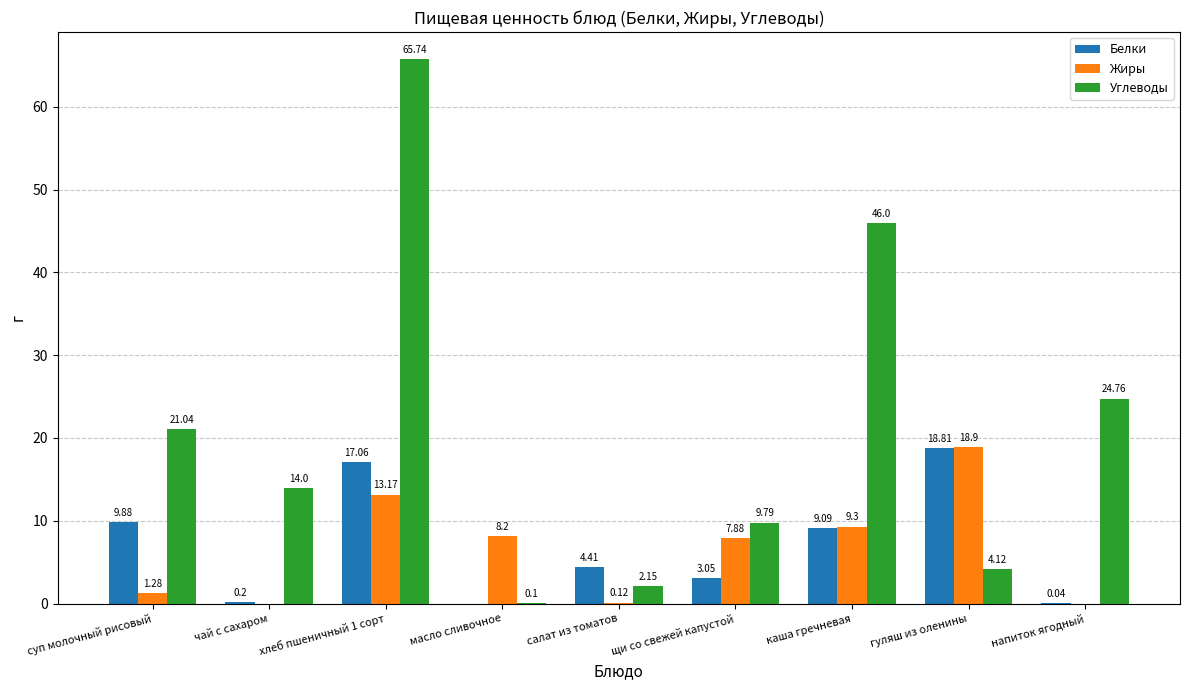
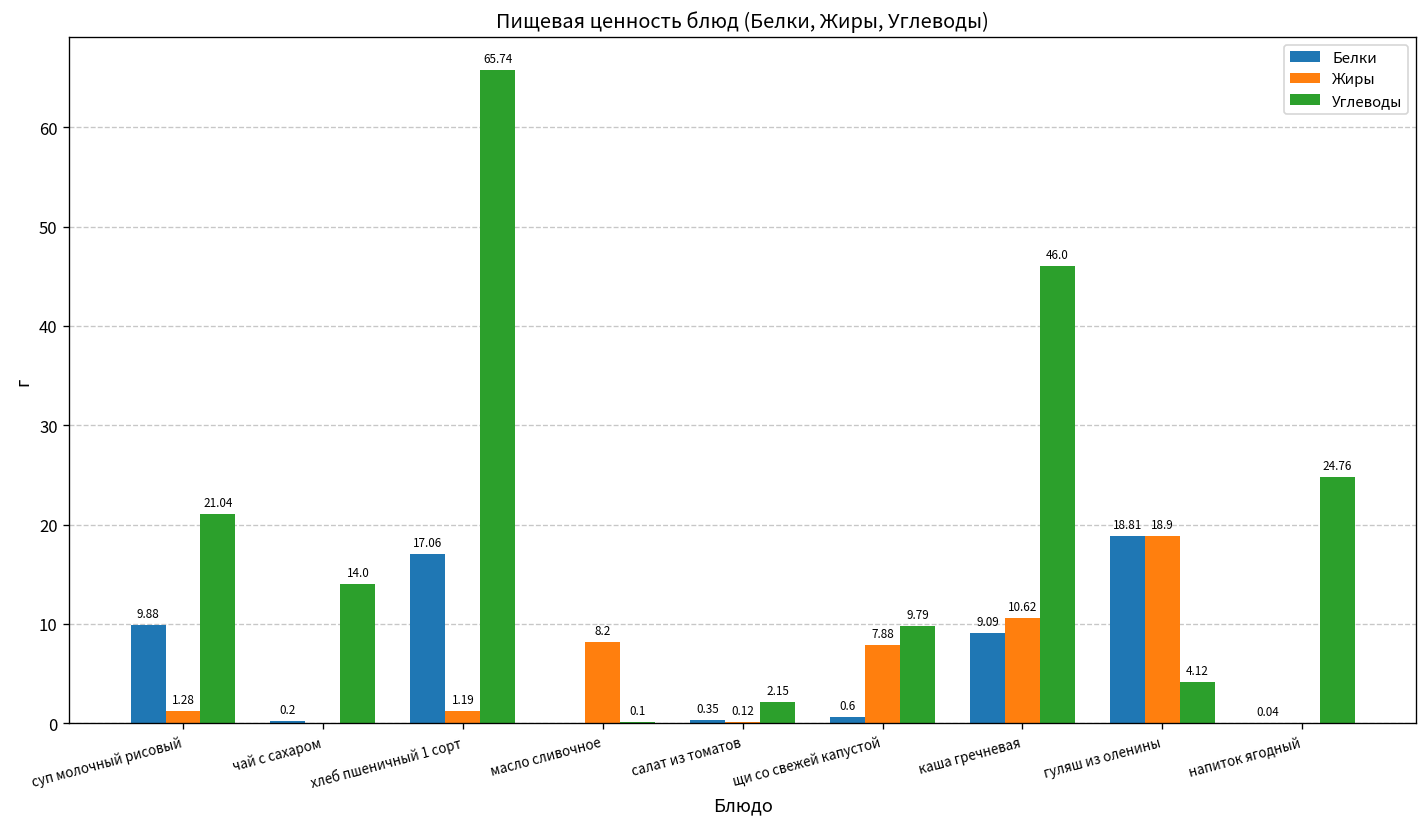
  {
    "Белки": {
      "суп молочный рисовый": 9.88,
      "чай с сахаром": 0.2,
      "хлеб пшеничный 1 сорт": 17.06,
-     "салат из томатов": 4.41,
-     "щи со свежей капустой": 3.05,
+     "салат из томатов": 0.35,
+     "щи со свежей капустой": 0.6,
      "каша гречневая": 9.09,
      "гуляш из оленины": 18.81,
      "напиток ягодный": 0.04
    },
    "Жиры": {
      "суп молочный рисовый": 1.28,
-     "хлеб пшеничный 1 сорт": 13.17,
+     "хлеб пшеничный 1 сорт": 1.19,
      "масло сливочное": 8.2,
      "салат из томатов": 0.12,
      "щи со свежей капустой": 7.88,
-     "каша гречневая": 9.3,
+     "каша гречневая": 10.62,
      "гуляш из оленины": 18.9
    },
    "Углеводы": {
      "суп молочный рисовый": 21.04,
      "чай с сахаром": 14.0,
      "хлеб пшеничный 1 сорт": 65.74,
      "масло сливочное": 0.1,
      "салат из томатов": 2.15,
      "щи со свежей капустой": 9.79,
      "каша гречневая": 46.0,
      "гуляш из оленины": 4.12,
      "напиток ягодный": 24.76
    }
  }
